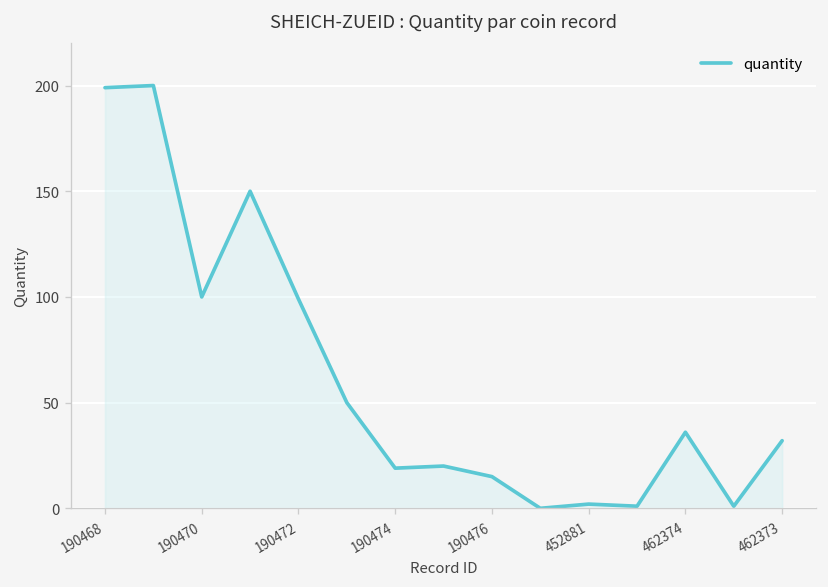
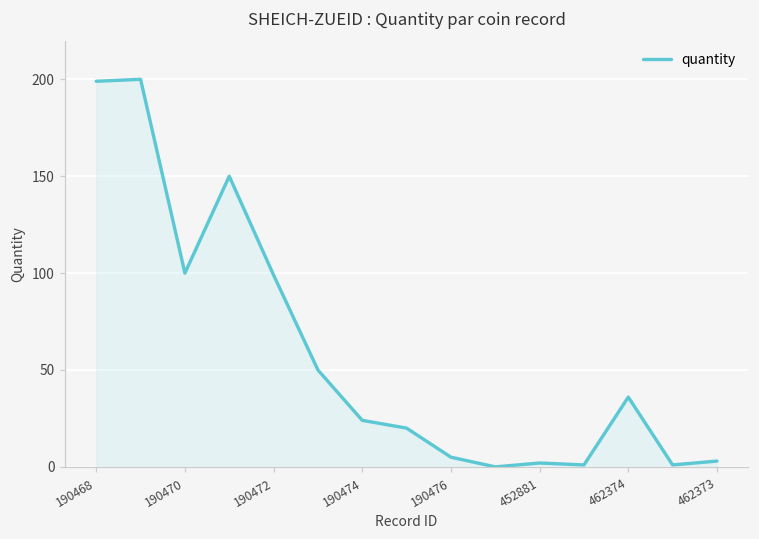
  {
    "190468": 199,
    "190470": 100,
    "190472": 99,
-   "190474": 19,
-   "190476": 15,
+   "190474": 24,
+   "190476": 5,
    "452881": 2,
    "462374": 36,
-   "462373": 32
+   "462373": 3
  }
